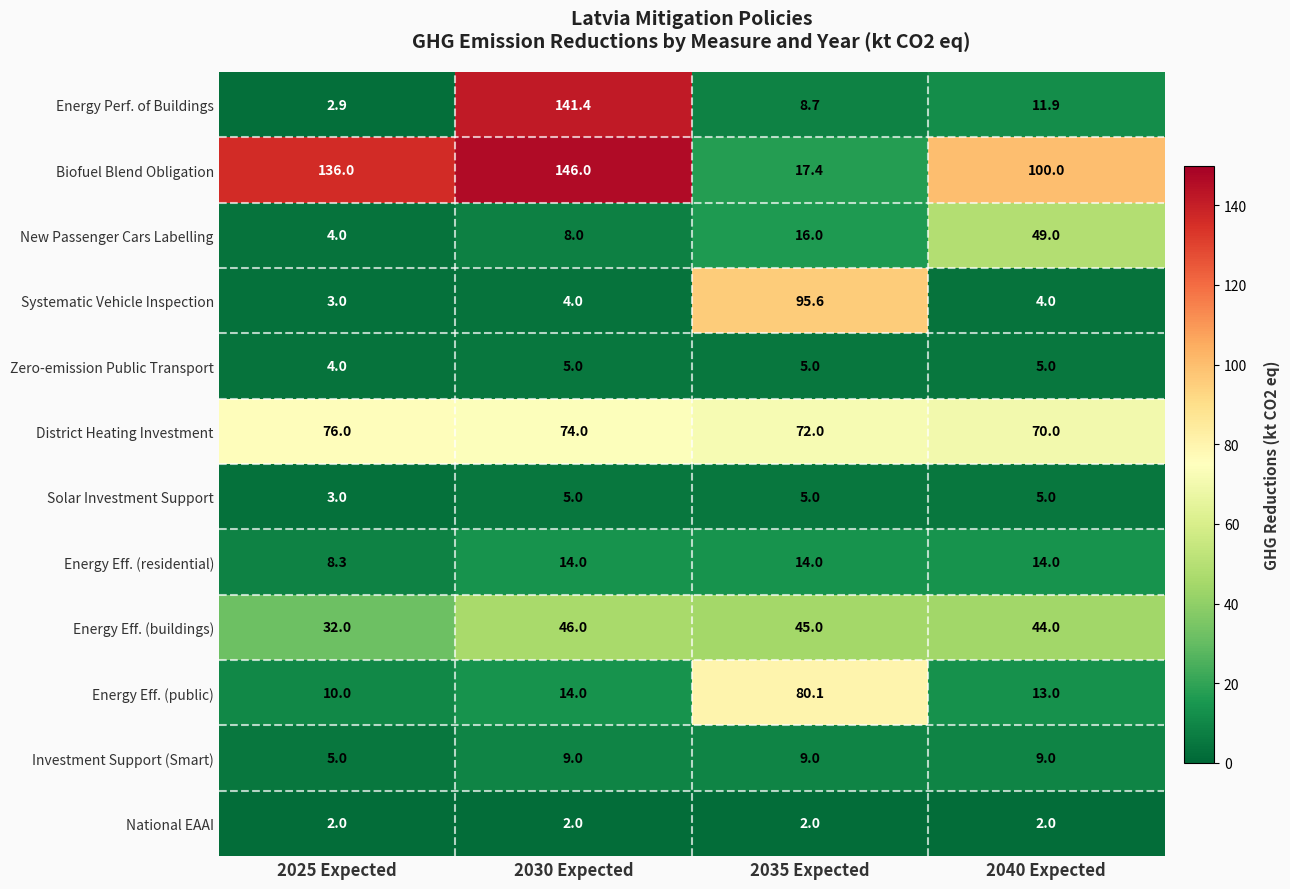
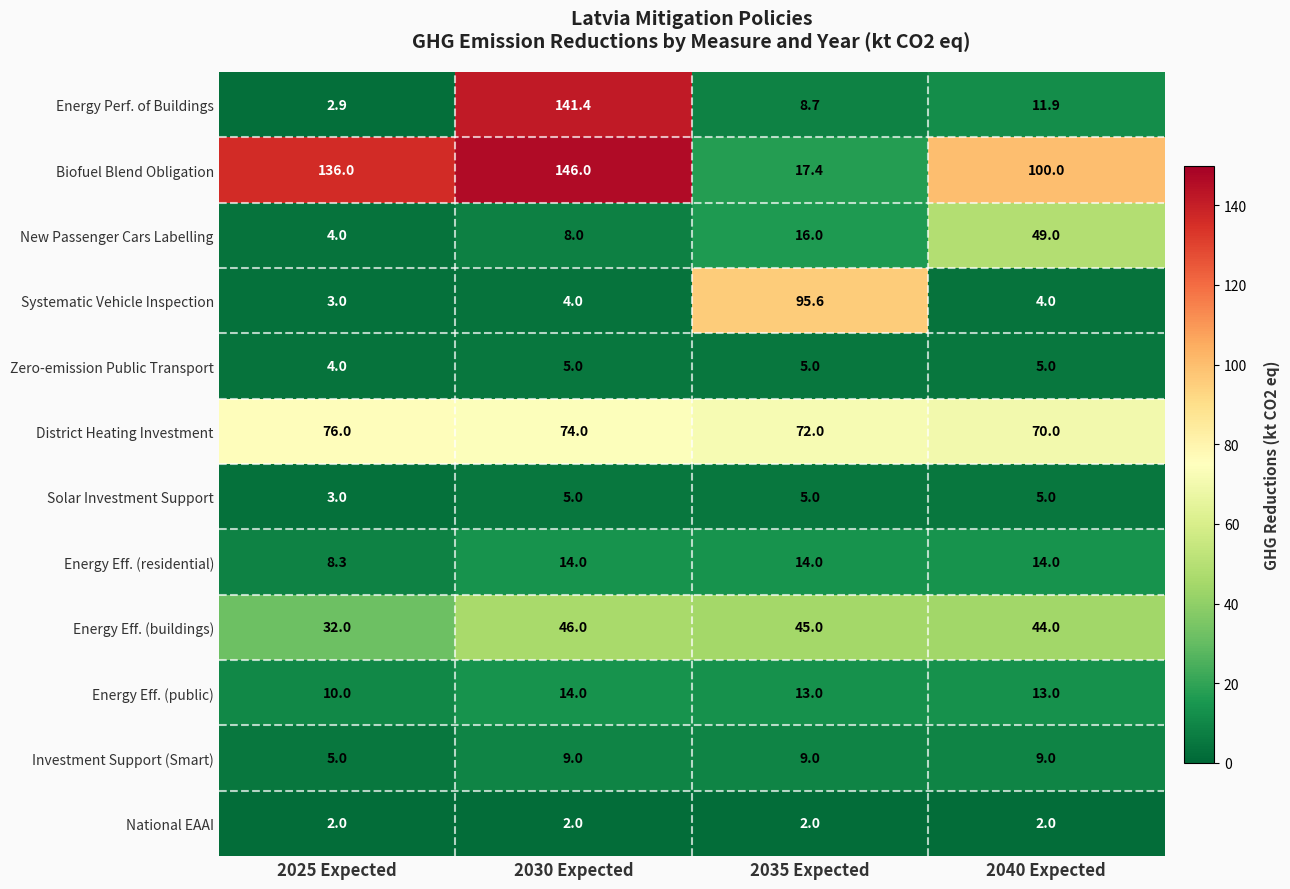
  {
    "Energy Perf. of Buildings": {
      "2025 Expected": 2.9,
      "2030 Expected": 141.4,
      "2035 Expected": 8.7,
      "2040 Expected": 11.9
    },
    "Biofuel Blend Obligation": {
      "2025 Expected": 136.0,
      "2030 Expected": 146.0,
      "2035 Expected": 17.4,
      "2040 Expected": 100.0
    },
    "New Passenger Cars Labelling": {
      "2025 Expected": 4.0,
      "2030 Expected": 8.0,
      "2035 Expected": 16.0,
      "2040 Expected": 49.0
    },
    "Systematic Vehicle Inspection": {
      "2025 Expected": 3.0,
      "2030 Expected": 4.0,
      "2035 Expected": 95.6,
      "2040 Expected": 4.0
    },
    "Zero-emission Public Transport": {
      "2025 Expected": 4.0,
      "2030 Expected": 5.0,
      "2035 Expected": 5.0,
      "2040 Expected": 5.0
    },
    "District Heating Investment": {
      "2025 Expected": 76.0,
      "2030 Expected": 74.0,
      "2035 Expected": 72.0,
      "2040 Expected": 70.0
    },
    "Solar Investment Support": {
      "2025 Expected": 3.0,
      "2030 Expected": 5.0,
      "2035 Expected": 5.0,
      "2040 Expected": 5.0
    },
    "Energy Eff. (residential)": {
      "2025 Expected": 8.3,
      "2030 Expected": 14.0,
      "2035 Expected": 14.0,
      "2040 Expected": 14.0
    },
    "Energy Eff. (buildings)": {
      "2025 Expected": 32.0,
      "2030 Expected": 46.0,
      "2035 Expected": 45.0,
      "2040 Expected": 44.0
    },
    "Energy Eff. (public)": {
      "2025 Expected": 10.0,
      "2030 Expected": 14.0,
-     "2035 Expected": 80.1,
+     "2035 Expected": 13.0,
      "2040 Expected": 13.0
    },
    "Investment Support (Smart)": {
      "2025 Expected": 5.0,
      "2030 Expected": 9.0,
      "2035 Expected": 9.0,
      "2040 Expected": 9.0
    },
    "National EAAI": {
      "2025 Expected": 2.0,
      "2030 Expected": 2.0,
      "2035 Expected": 2.0,
      "2040 Expected": 2.0
    }
  }
